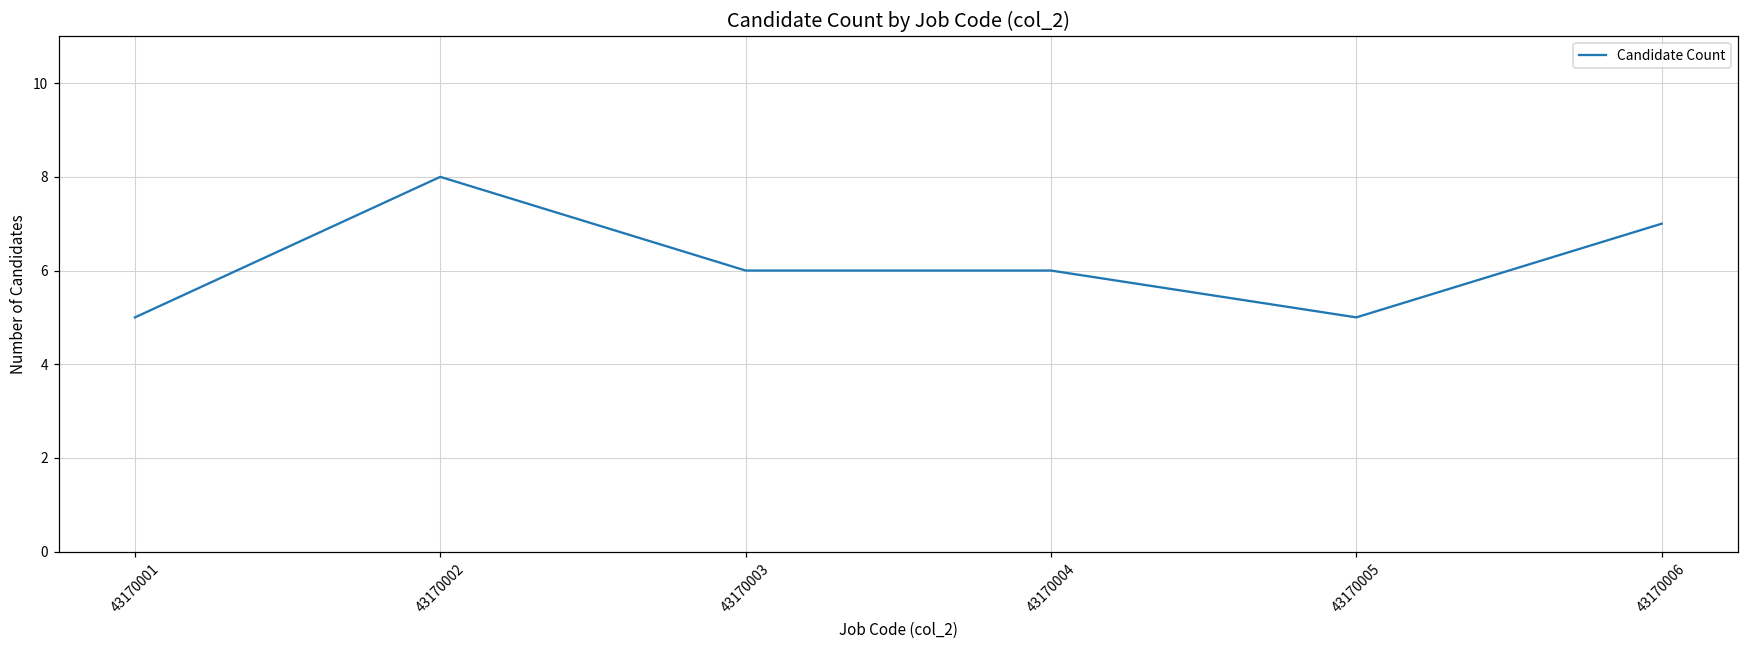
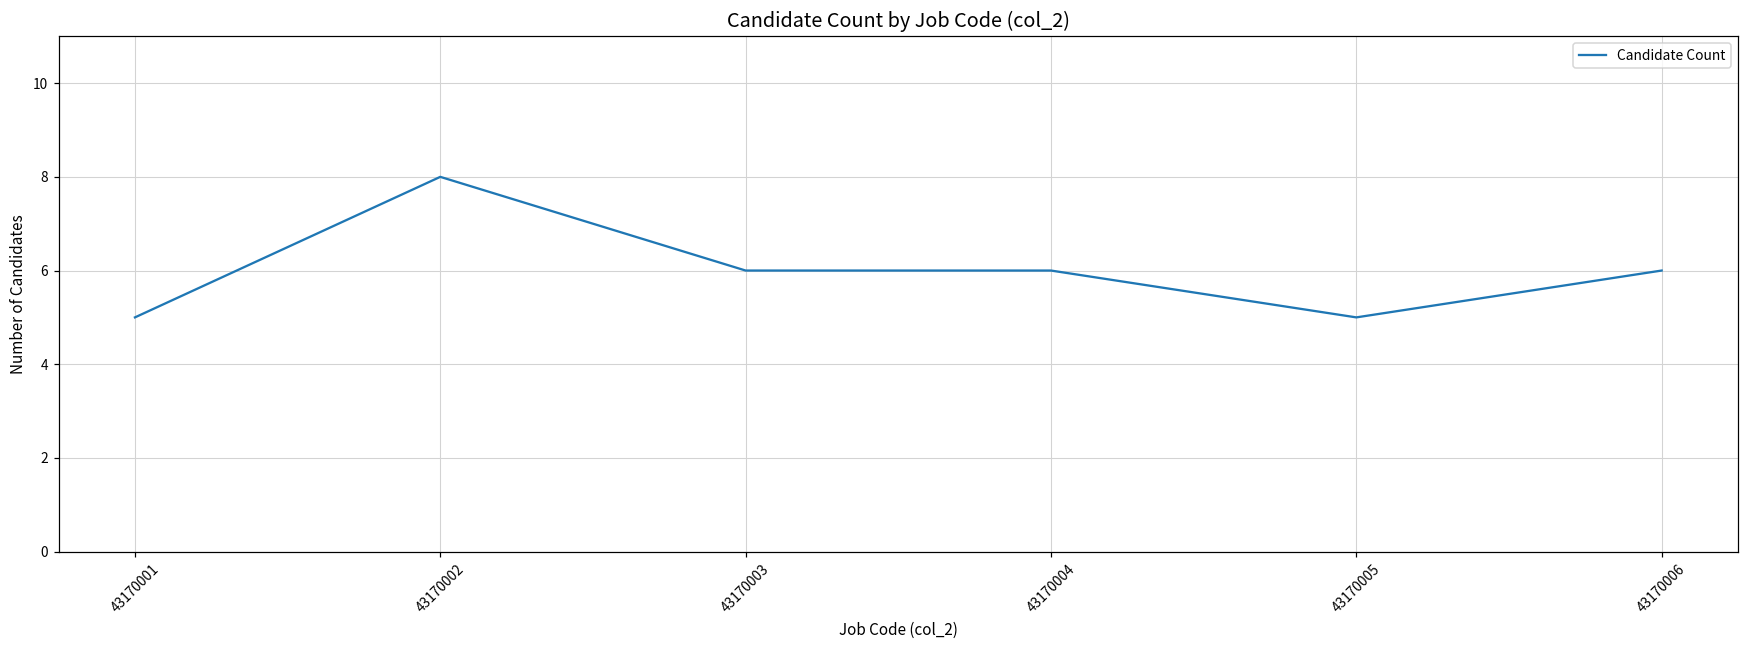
  {
    "43170001": 5,
    "43170002": 8,
    "43170003": 6,
    "43170004": 6,
    "43170005": 5,
-   "43170006": 7
+   "43170006": 6
  }
